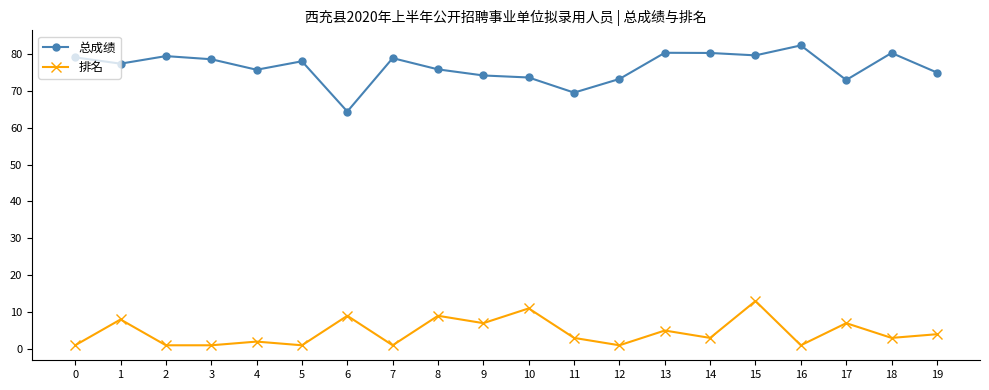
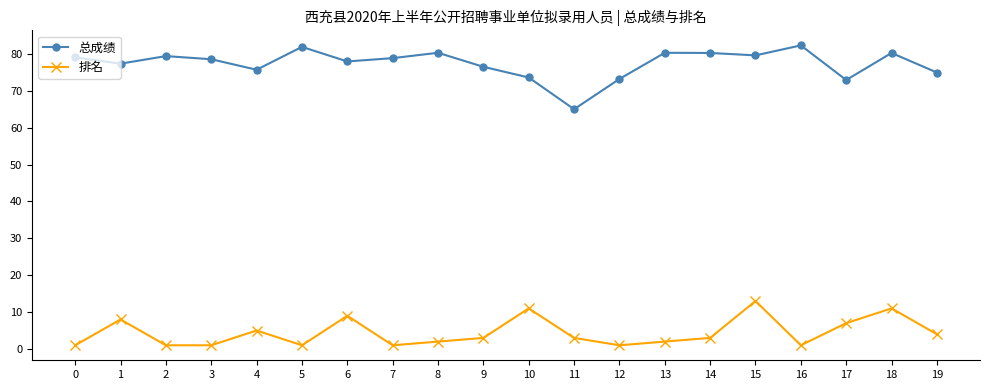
  {
    "总成绩": {
      "2": 79,
      "3": 79,
      "4": 76,
-     "5": 78,
-     "6": 64,
+     "5": 82,
+     "6": 78,
      "7": 79,
-     "8": 76,
-     "9": 74,
+     "8": 80,
+     "9": 77,
      "10": 74,
-     "11": 70,
+     "11": 65,
      "12": 73,
      "13": 80,
      "14": 80,
      "15": 80,
      "16": 82,
      "17": 73,
      "18": 80,
      "19": 75
    },
    "排名": {
      "0": 1,
      "1": 8,
      "2": 1,
      "3": 1,
-     "4": 2,
+     "4": 5,
      "5": 1,
      "6": 9,
      "7": 1,
-     "8": 9,
-     "9": 7,
+     "8": 2,
+     "9": 3,
      "10": 11,
      "11": 3,
      "12": 1,
-     "13": 5,
+     "13": 2,
      "14": 3,
      "15": 13,
      "16": 1,
      "17": 7,
-     "18": 3,
+     "18": 11,
      "19": 4
    }
  }
